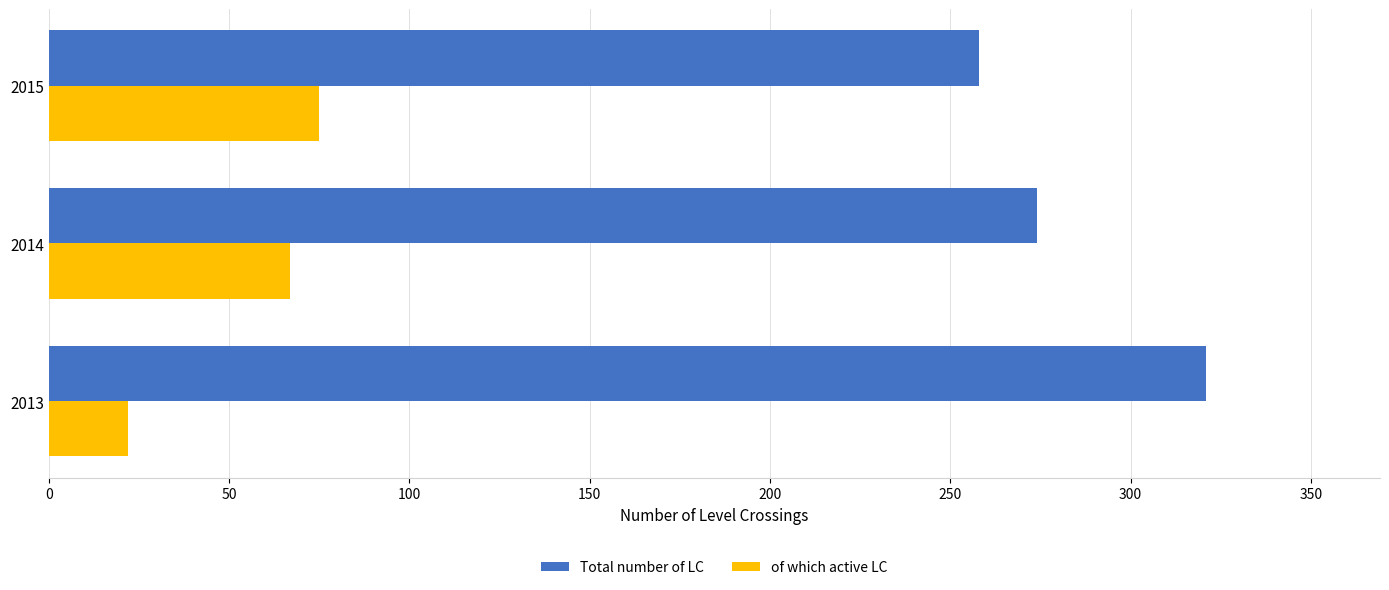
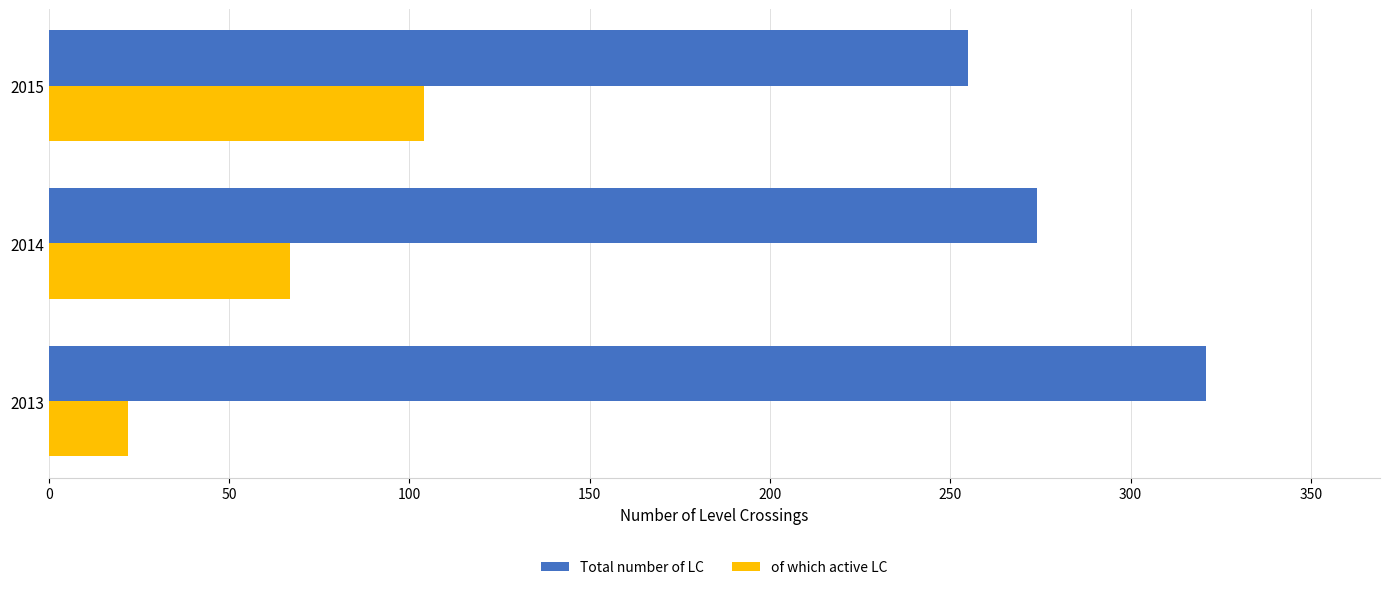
  {
    "Total number of LC": {
-     "2015": 258,
+     "2015": 255,
      "2014": 274,
      "2013": 321
    },
    "of which active LC": {
-     "2015": 75,
+     "2015": 104,
      "2014": 67,
      "2013": 22
    }
  }
